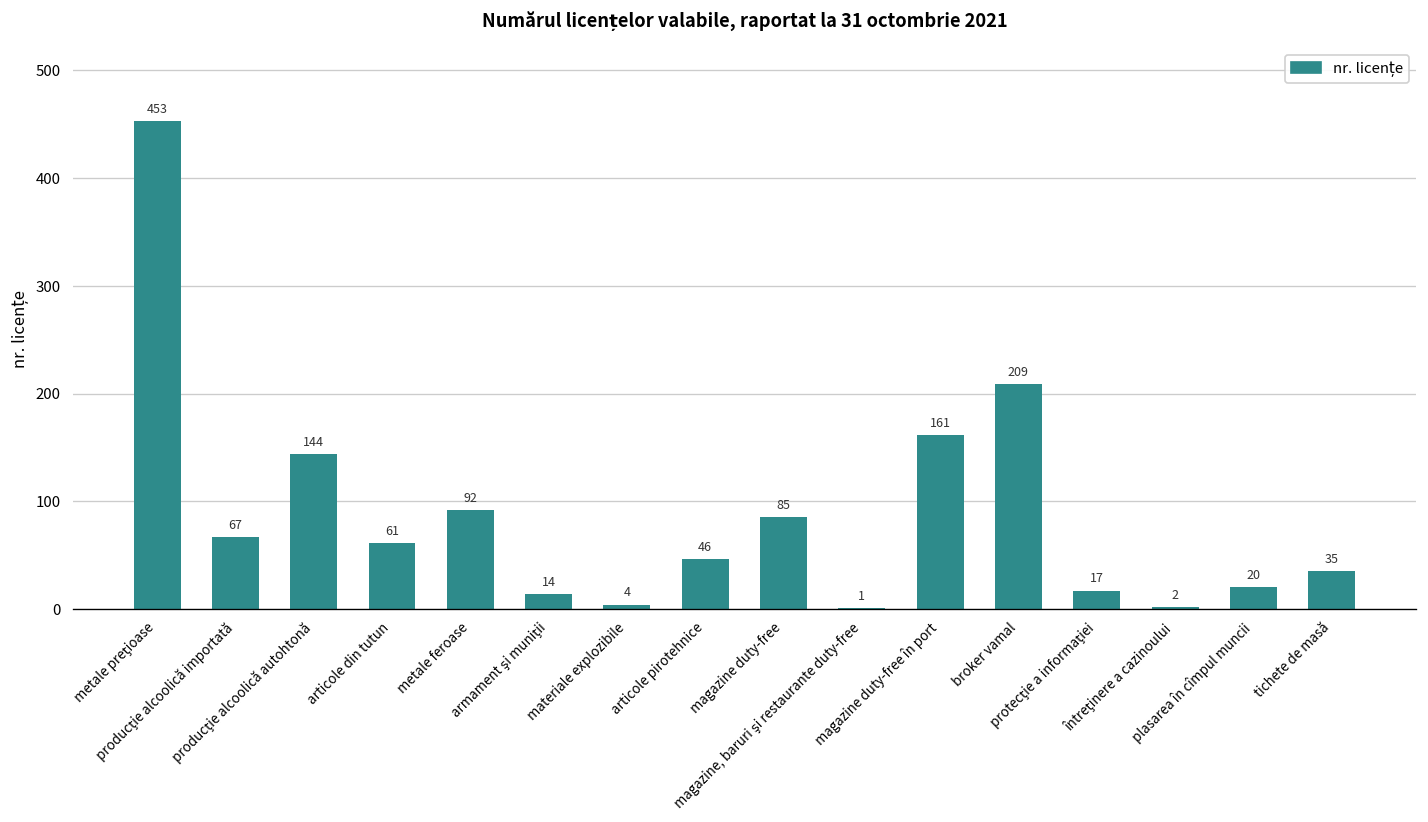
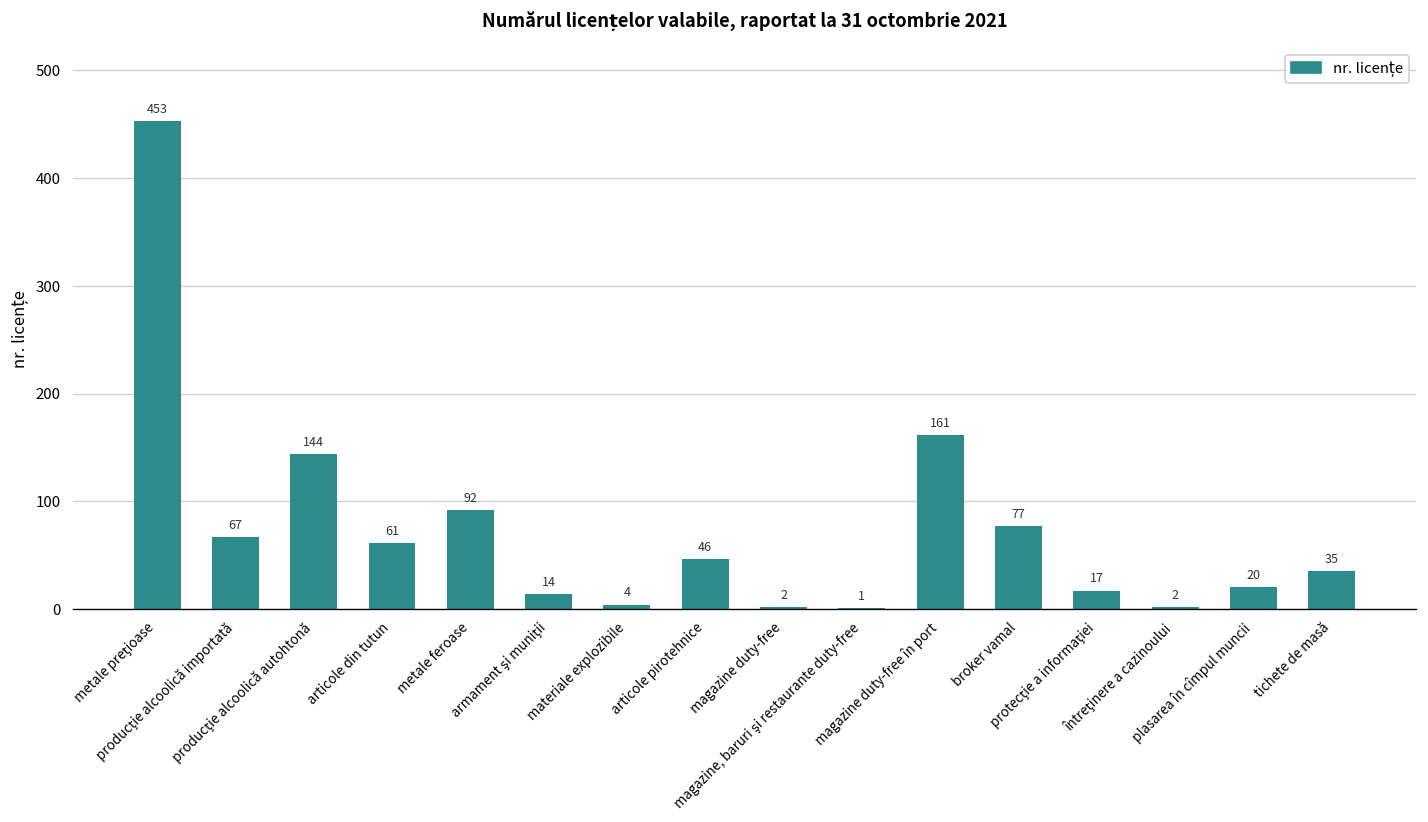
  {
    "metale preţioase": 453,
    "producţie alcoolică importată": 67,
    "producţie alcoolică autohtonă": 144,
    "articole din tutun": 61,
    "metale feroase": 92,
    "armament şi muniţii": 14,
    "materiale explozibile": 4,
    "articole pirotehnice": 46,
-   "magazine duty-free": 85,
+   "magazine duty-free": 2,
    "magazine, baruri şi restaurante duty-free": 1,
    "magazine duty-free în port": 161,
-   "broker vamal": 209,
+   "broker vamal": 77,
    "protecţie a informaţiei": 17,
    "întreţinere a cazinoului": 2,
    "plasarea în cîmpul muncii": 20,
    "tichete de masă": 35
  }
